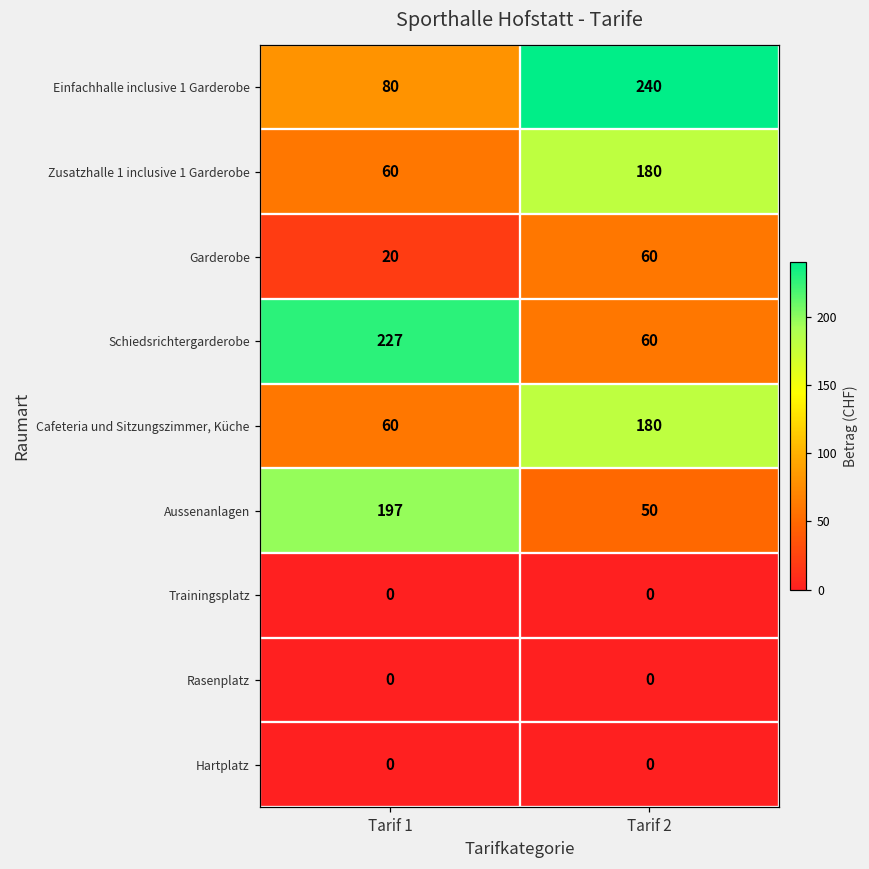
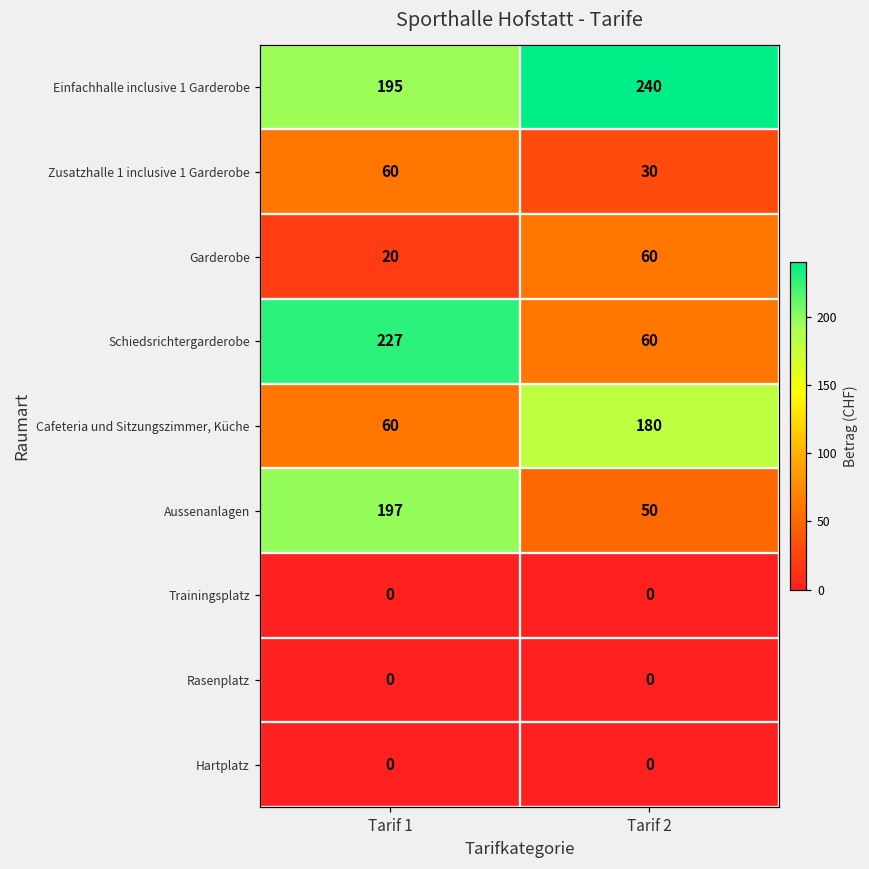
  {
    "Einfachhalle inclusive 1 Garderobe": {
-     "Tarif 1": 80,
+     "Tarif 1": 195,
      "Tarif 2": 240
    },
    "Zusatzhalle 1 inclusive 1 Garderobe": {
      "Tarif 1": 60,
-     "Tarif 2": 180
+     "Tarif 2": 30
    },
    "Garderobe": {
      "Tarif 1": 20,
      "Tarif 2": 60
    },
    "Schiedsrichtergarderobe": {
      "Tarif 1": 227,
      "Tarif 2": 60
    },
    "Cafeteria und Sitzungszimmer, Küche": {
      "Tarif 1": 60,
      "Tarif 2": 180
    },
    "Aussenanlagen": {
      "Tarif 1": 197,
      "Tarif 2": 50
    },
    "Trainingsplatz": {
      "Tarif 1": 0,
      "Tarif 2": 0
    },
    "Rasenplatz": {
      "Tarif 1": 0,
      "Tarif 2": 0
    },
    "Hartplatz": {
      "Tarif 1": 0,
      "Tarif 2": 0
    }
  }
